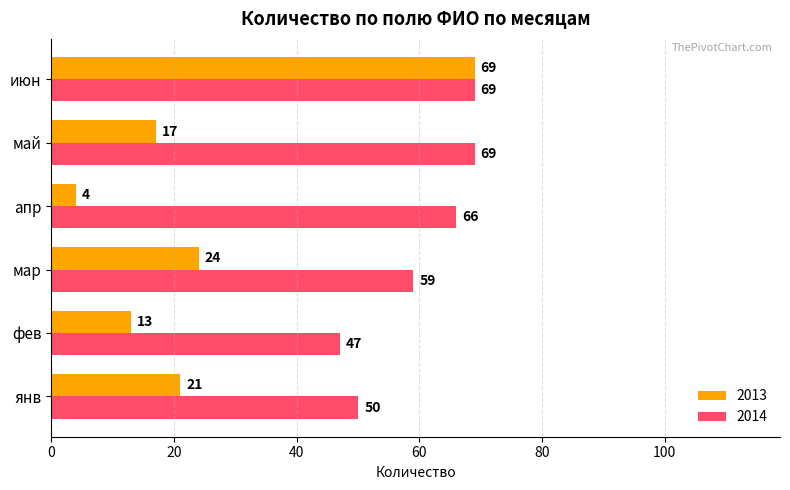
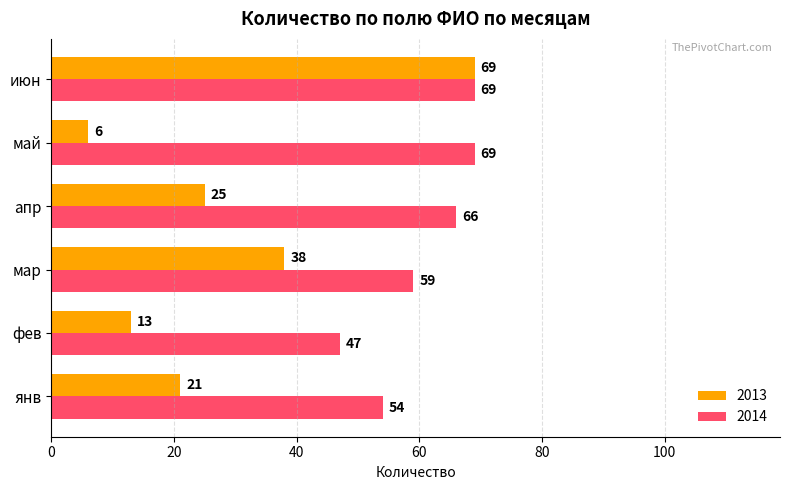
  {
    "2013": {
      "июн": 69,
-     "май": 17,
-     "апр": 4,
-     "мар": 24,
+     "май": 6,
+     "апр": 25,
+     "мар": 38,
      "фев": 13,
      "янв": 21
    },
    "2014": {
      "июн": 69,
      "май": 69,
      "апр": 66,
      "мар": 59,
      "фев": 47,
-     "янв": 50
+     "янв": 54
    }
  }
